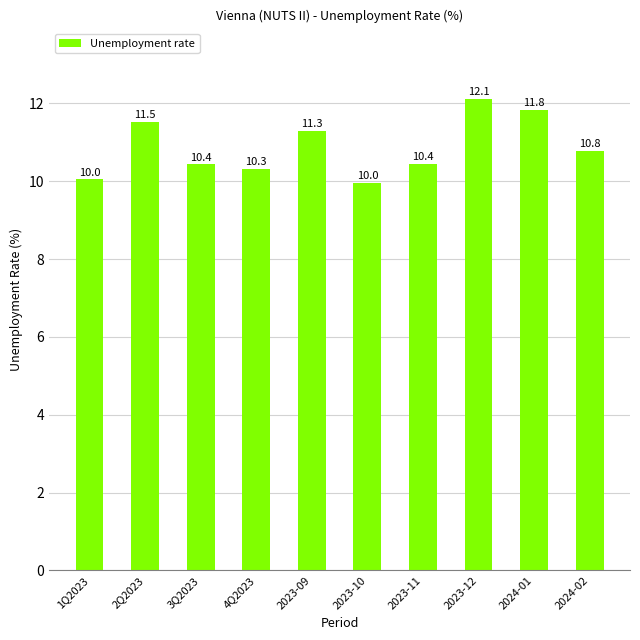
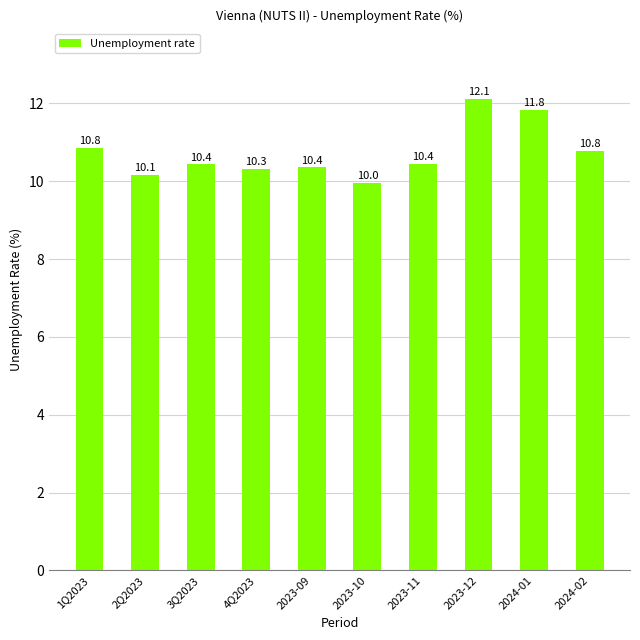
  {
-   "1Q2023": 10.0,
-   "2Q2023": 11.5,
+   "1Q2023": 10.8,
+   "2Q2023": 10.1,
    "3Q2023": 10.4,
    "4Q2023": 10.3,
-   "2023-09": 11.3,
+   "2023-09": 10.4,
    "2023-10": 10.0,
    "2023-11": 10.4,
    "2023-12": 12.1,
    "2024-01": 11.8,
    "2024-02": 10.8
  }
